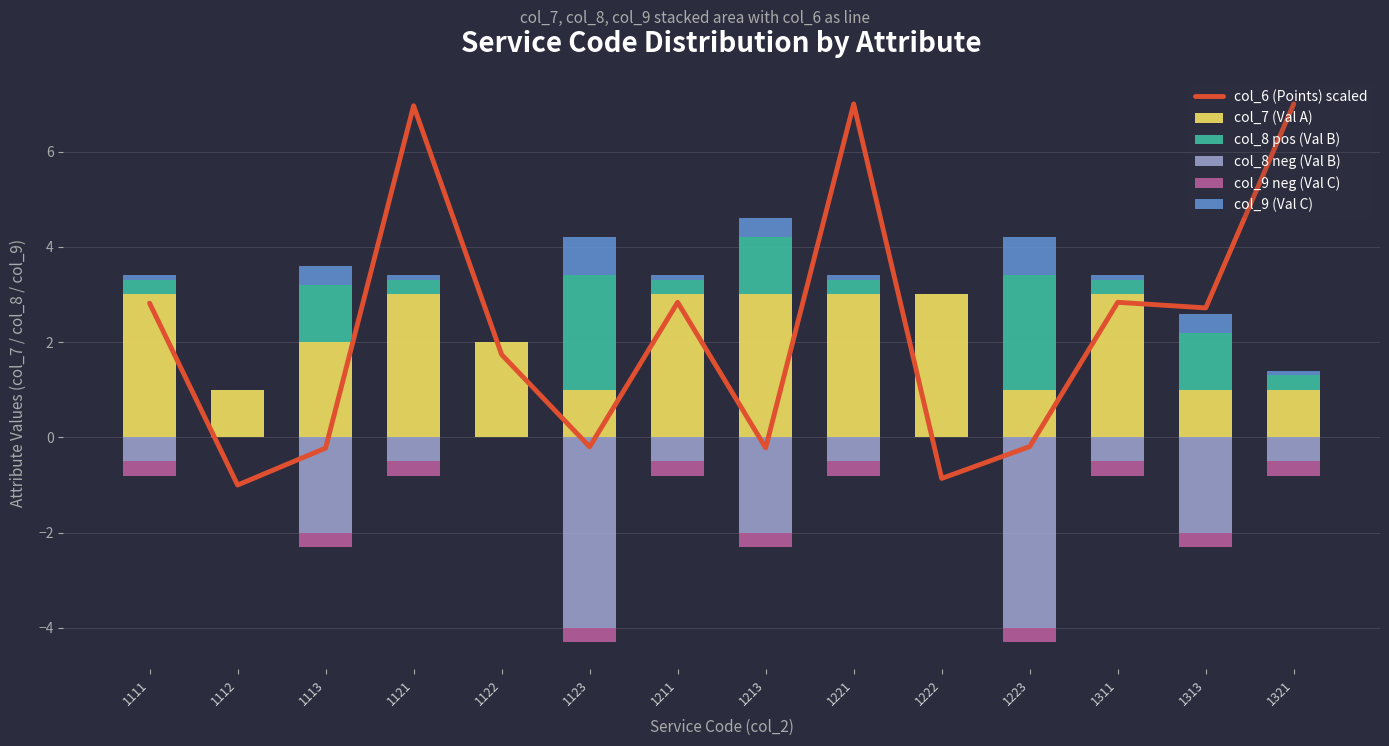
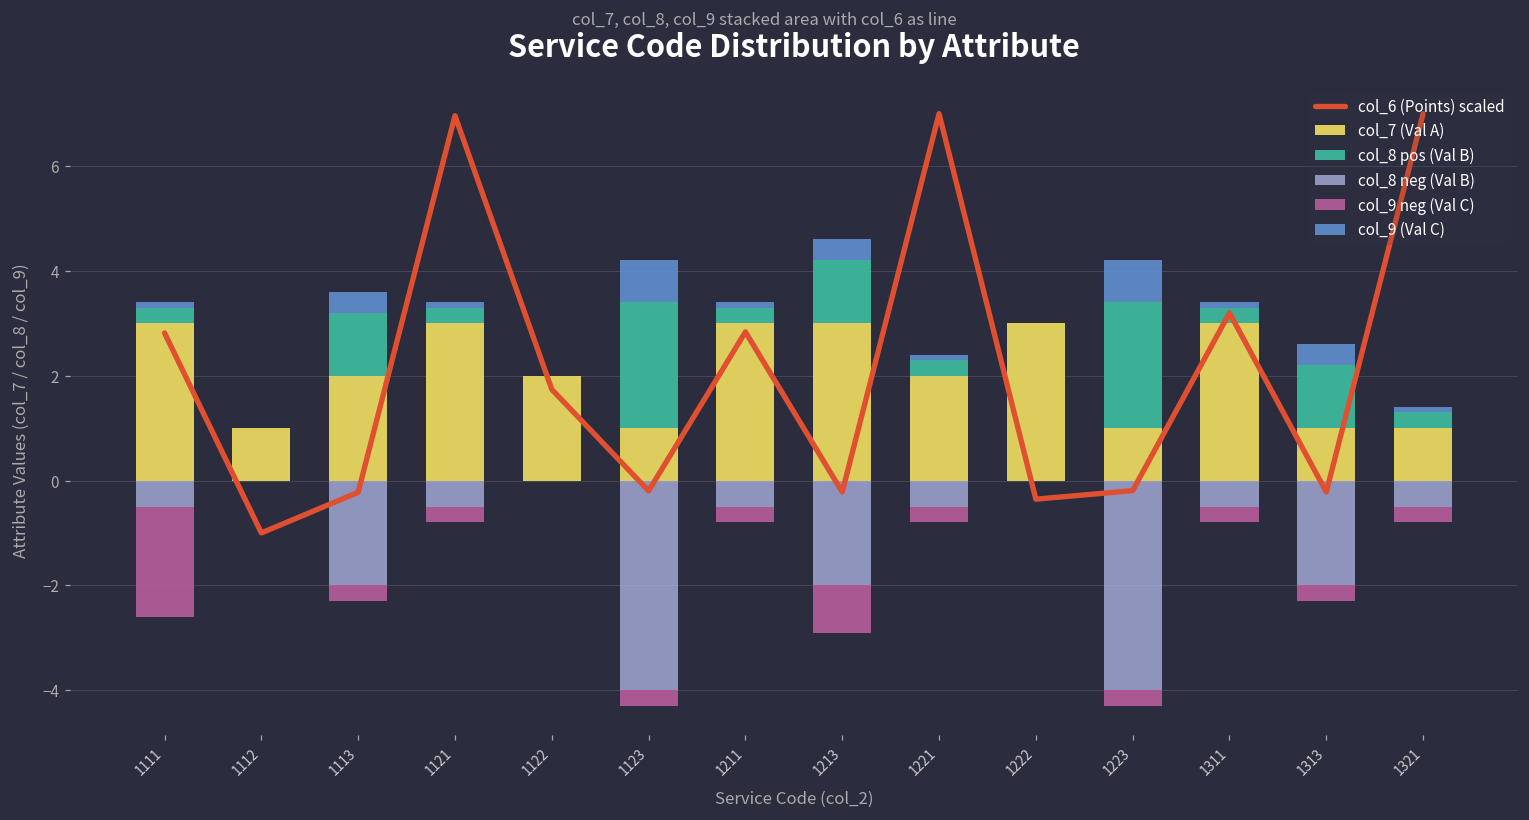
  {
    "col_6 (Points) scaled": {
      "1111": 2.8,
      "1112": -1.0,
      "1113": -0.2,
      "1121": 7.0,
      "1122": 1.7,
      "1123": -0.2,
      "1211": 2.8,
      "1213": -0.2,
      "1221": 7.0,
-     "1222": -0.9,
+     "1222": -0.4,
      "1223": -0.2,
-     "1311": 2.8,
-     "1313": 2.7
+     "1311": 3.2,
+     "1313": -0.2
    },
    "col_7 (Val A)": {
      "1111": 3,
      "1112": 1,
      "1113": 2,
      "1121": 3,
      "1122": 2,
      "1123": 1,
      "1211": 3,
      "1213": 3,
-     "1221": 3,
+     "1221": 2,
      "1222": 3,
      "1223": 1,
      "1311": 3,
      "1313": 1,
      "1321": 1
    },
    "col_8 pos (Val B)": {
      "1111": 0.3,
      "1112": 0.0,
      "1113": 1.2,
      "1121": 0.3,
      "1122": 0.0,
      "1123": 2.4,
      "1211": 0.3,
      "1213": 1.2,
      "1221": 0.3,
      "1222": 0.0,
      "1223": 2.4,
      "1311": 0.3,
      "1313": 1.2,
      "1321": 0.3
    },
    "col_8 neg (Val B)": {
      "1111": -0.5,
      "1112": 0.0,
      "1113": -2.0,
      "1121": -0.5,
      "1122": 0.0,
      "1123": -4.0,
      "1211": -0.5,
      "1213": -2.0,
      "1221": -0.5,
      "1222": 0.0,
      "1223": -4.0,
      "1311": -0.5,
      "1313": -2.0,
      "1321": -0.5
    },
    "col_9 neg (Val C)": {
-     "1111": -0.3,
+     "1111": -2.1,
      "1112": 0.0,
      "1113": -0.3,
      "1121": -0.3,
      "1122": 0.0,
      "1123": -0.3,
      "1211": -0.3,
-     "1213": -0.3,
+     "1213": -0.9,
      "1221": -0.3,
      "1222": 0.0,
      "1223": -0.3,
      "1311": -0.3,
      "1313": -0.3,
      "1321": -0.3
    },
    "col_9 (Val C)": {
      "1111": 0.1,
      "1112": 0.0,
      "1113": 0.4,
      "1121": 0.1,
      "1122": 0.0,
      "1123": 0.8,
      "1211": 0.1,
      "1213": 0.4,
      "1221": 0.1,
      "1222": 0.0,
      "1223": 0.8,
      "1311": 0.1,
      "1313": 0.4,
      "1321": 0.1
    }
  }
